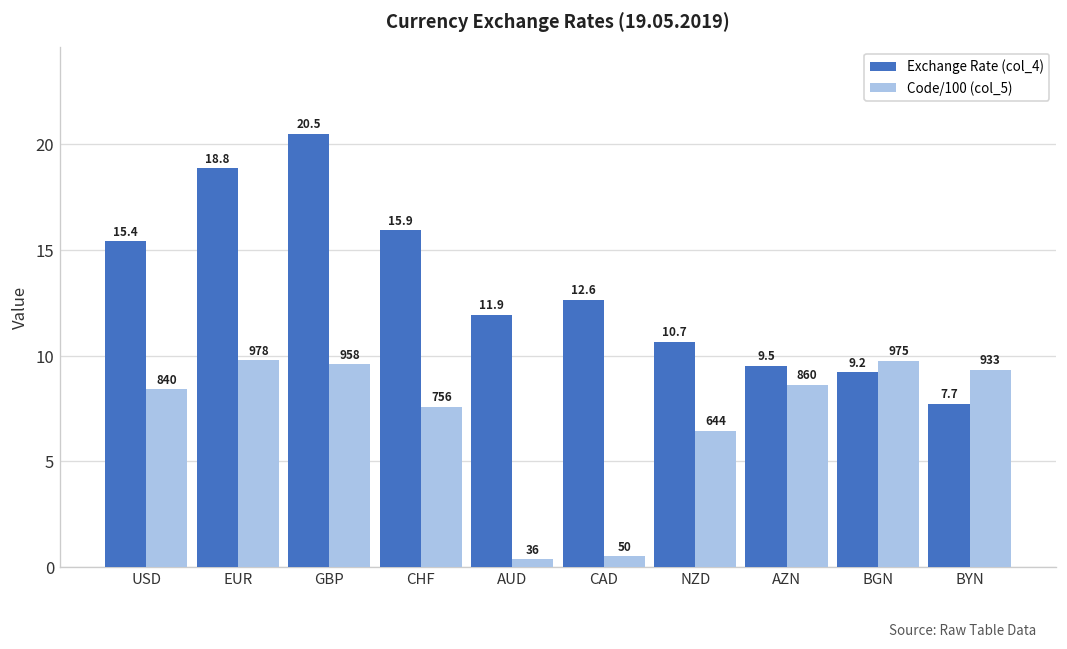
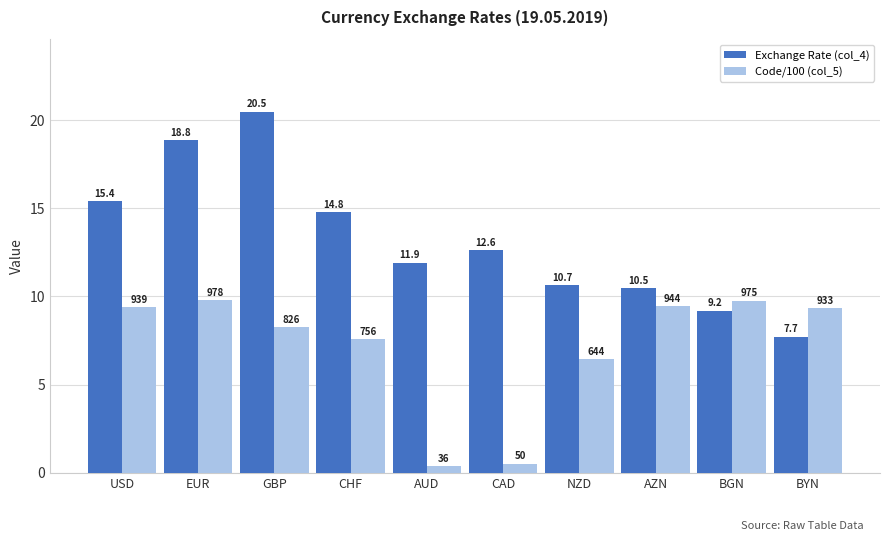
  {
    "Exchange Rate (col_4)": {
      "USD": 15.4,
      "EUR": 18.8,
      "GBP": 20.5,
-     "CHF": 15.9,
+     "CHF": 14.8,
      "AUD": 11.9,
      "CAD": 12.6,
      "NZD": 10.7,
-     "AZN": 9.5,
+     "AZN": 10.5,
      "BGN": 9.2,
      "BYN": 7.7
    },
    "Code/100 (col_5)": {
-     "USD": 840,
-     "GBP": 958,
-     "AZN": 860
+     "USD": 939,
+     "GBP": 826,
+     "AZN": 944
    }
  }
